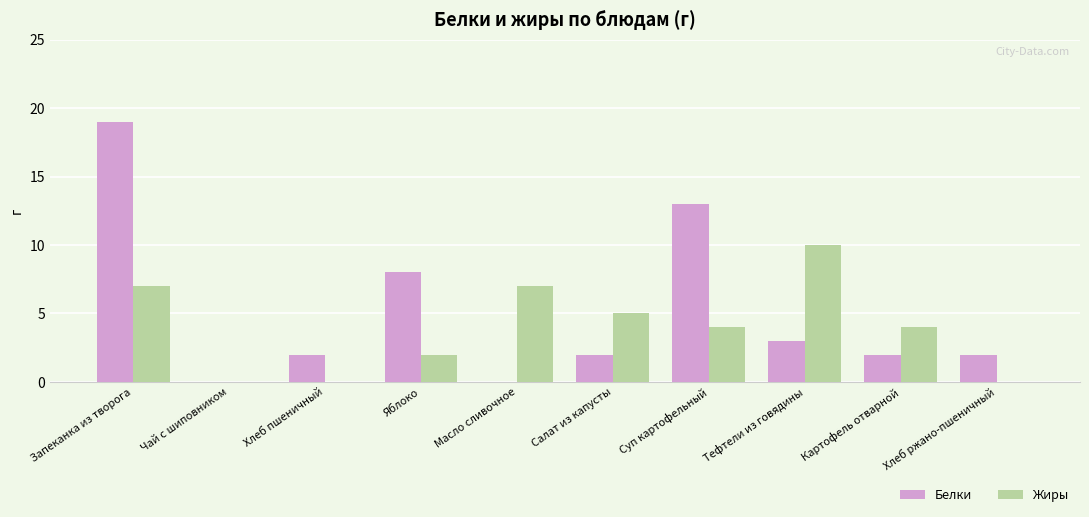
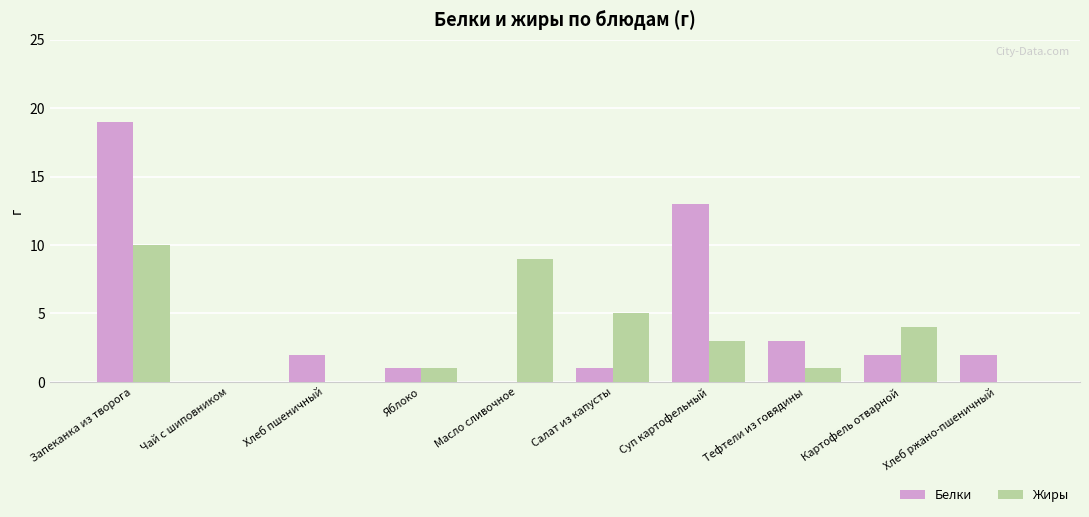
  {
    "Белки": {
      "Запеканка из творога": 19,
      "Чай с шиповником": 0,
      "Хлеб пшеничный": 2,
-     "Яблоко": 8,
+     "Яблоко": 1,
      "Масло сливочное": 0,
-     "Салат из капусты": 2,
+     "Салат из капусты": 1,
      "Суп картофельный": 13,
      "Тефтели из говядины": 3,
      "Картофель отварной": 2,
      "Хлеб ржано-пшеничный": 2
    },
    "Жиры": {
-     "Запеканка из творога": 7,
+     "Запеканка из творога": 10,
      "Чай с шиповником": 0,
      "Хлеб пшеничный": 0,
-     "Яблоко": 2,
-     "Масло сливочное": 7,
+     "Яблоко": 1,
+     "Масло сливочное": 9,
      "Салат из капусты": 5,
-     "Суп картофельный": 4,
-     "Тефтели из говядины": 10,
+     "Суп картофельный": 3,
+     "Тефтели из говядины": 1,
      "Картофель отварной": 4,
      "Хлеб ржано-пшеничный": 0
    }
  }
